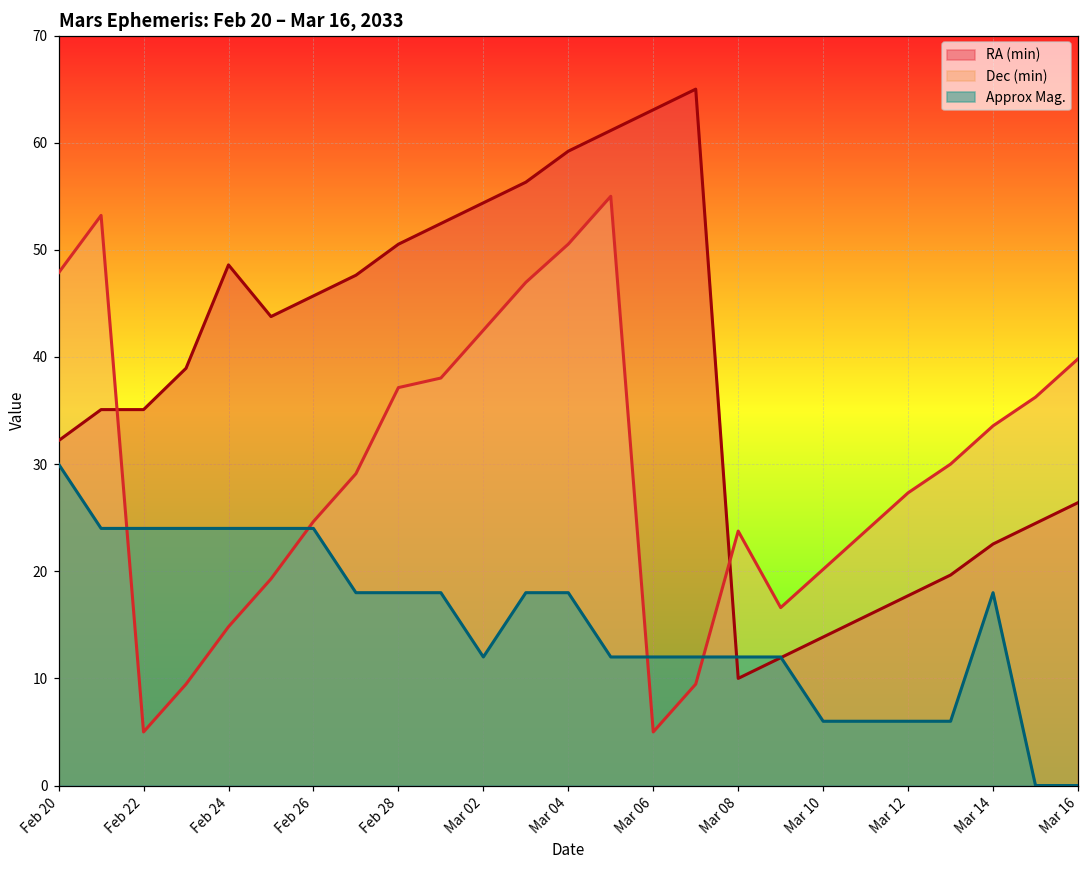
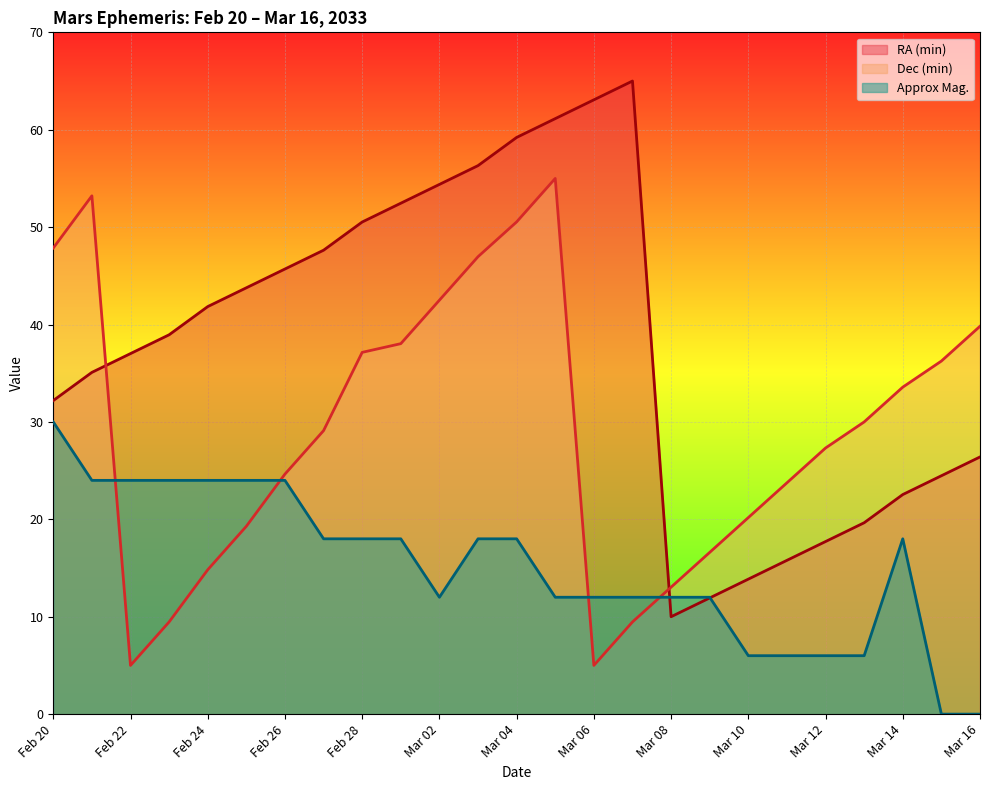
  {
    "RA (min)": {
      "Feb 20": 32,
-     "Feb 22": 35,
-     "Feb 24": 49,
+     "Feb 22": 37,
+     "Feb 24": 42,
      "Feb 26": 46,
      "Feb 28": 51,
      "Mar 02": 54,
      "Mar 04": 59,
      "Mar 06": 63,
      "Mar 08": 10,
      "Mar 10": 14,
      "Mar 12": 18,
      "Mar 14": 23,
      "Mar 16": 26
    },
    "Dec (min)": {
      "Feb 20": 48,
      "Feb 22": 5,
      "Feb 24": 15,
      "Feb 26": 25,
      "Feb 28": 37,
      "Mar 02": 43,
      "Mar 04": 51,
      "Mar 06": 5,
-     "Mar 08": 24,
+     "Mar 08": 13,
      "Mar 10": 20,
      "Mar 12": 27,
      "Mar 14": 34,
      "Mar 16": 40
    },
    "Approx Mag.": {
      "Feb 20": 30,
      "Feb 22": 24,
      "Feb 24": 24,
      "Feb 26": 24,
      "Feb 28": 18,
      "Mar 02": 12,
      "Mar 04": 18,
      "Mar 06": 12,
      "Mar 08": 12,
      "Mar 10": 6,
      "Mar 12": 6,
      "Mar 14": 18,
      "Mar 16": 0
    }
  }
